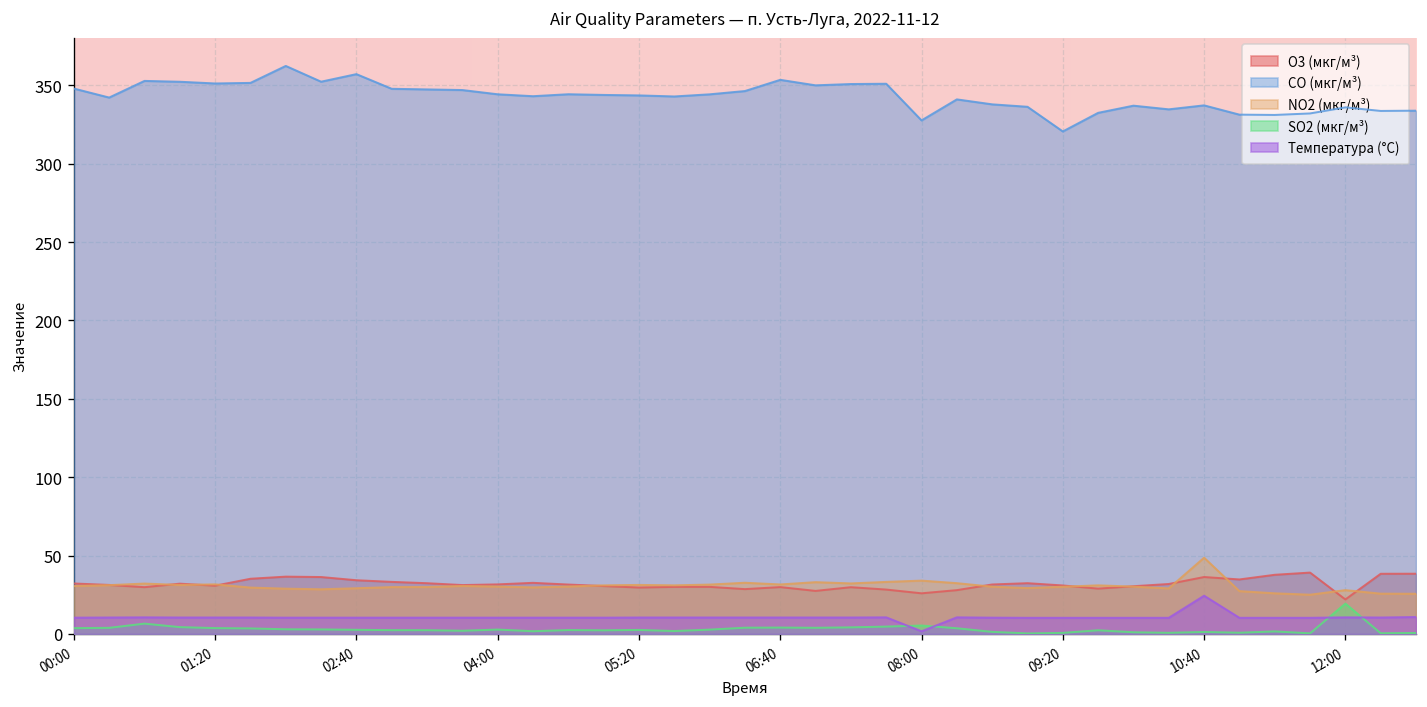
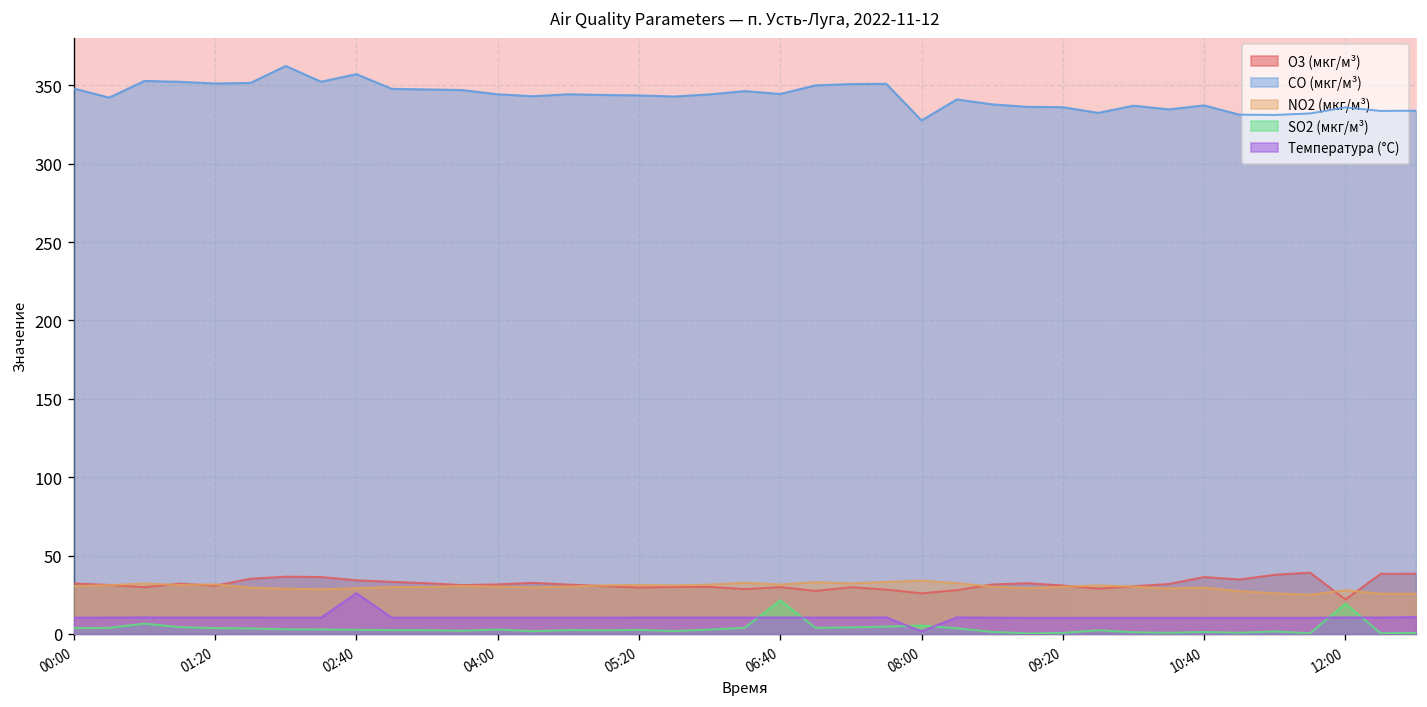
  {
    "O3 (мкг/м³)": {
      "02:40": 34,
      "08:00": 26,
      "10:40": 36,
      "12:00": 22
    },
    "CO (мкг/м³)": {
      "00:00": 348,
      "01:20": 351,
      "02:40": 357,
      "04:00": 344,
      "05:20": 344,
-     "06:40": 354,
+     "06:40": 345,
      "08:00": 328,
-     "09:20": 321,
+     "09:20": 336,
      "10:40": 337
    },
    "NO2 (мкг/м³)": {
      "02:40": 29,
      "08:00": 34,
-     "10:40": 49,
+     "10:40": 30,
      "12:00": 28
    },
    "SO2 (мкг/м³)": {
      "00:00": 4,
      "01:20": 4,
      "02:40": 3,
      "04:00": 3,
      "05:20": 3,
-     "06:40": 4,
+     "06:40": 21,
      "08:00": 5,
      "09:20": 1,
      "10:40": 1,
      "12:00": 19
    },
    "Температура (°C)": {
      "00:00": 10,
      "01:20": 11,
-     "02:40": 10,
+     "02:40": 26,
      "04:00": 10,
      "05:20": 11,
      "06:40": 11,
      "08:00": 2,
      "09:20": 10,
-     "10:40": 24,
+     "10:40": 10,
      "12:00": 11
    }
  }
